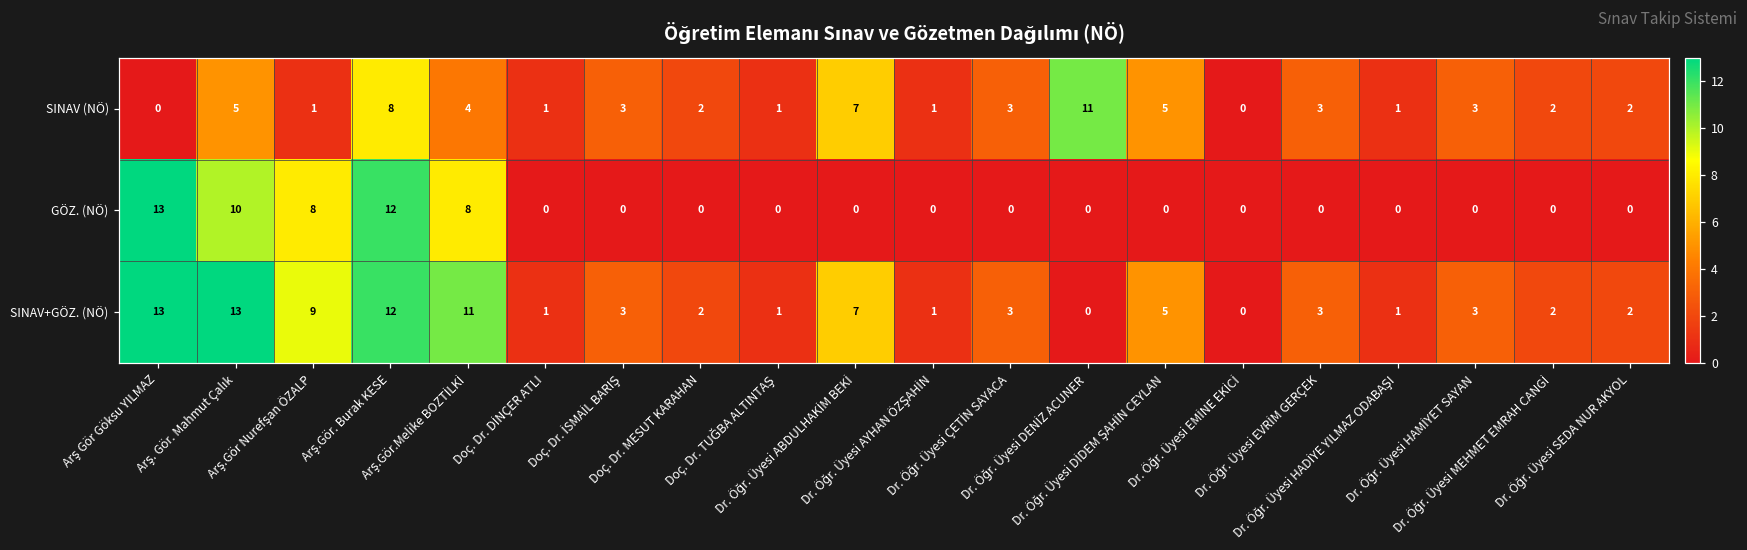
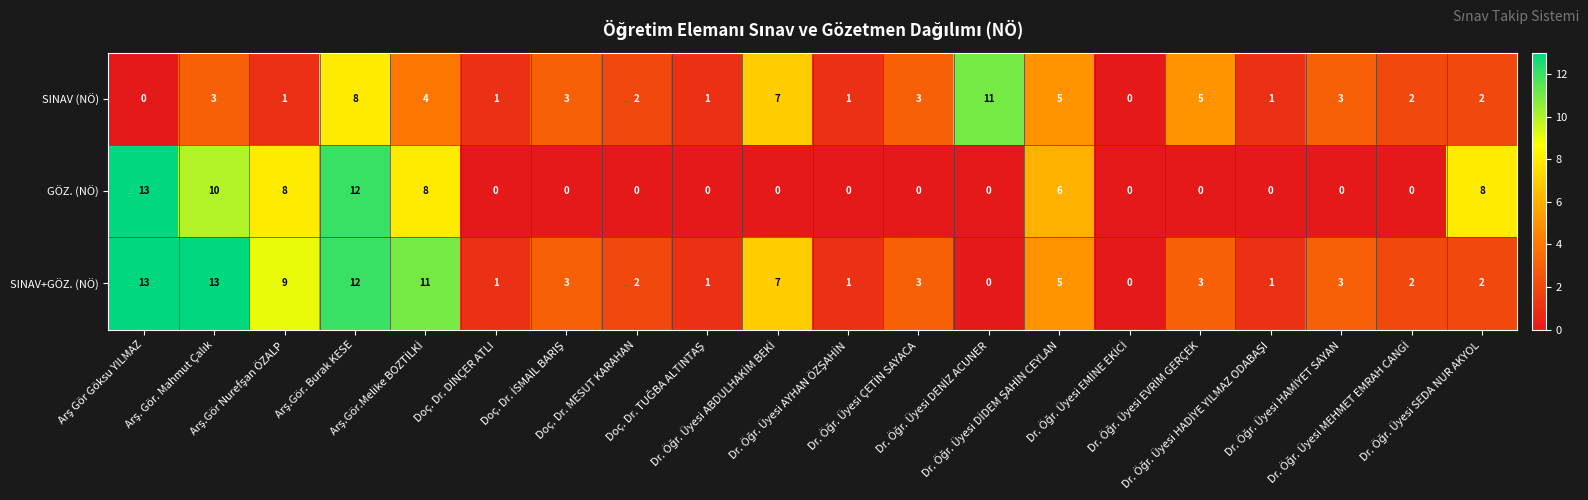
  {
    "SINAV (NÖ)": {
      "Arş Gör Göksu YILMAZ": 0,
-     "Arş. Gör. Mahmut Çalık": 5,
+     "Arş. Gör. Mahmut Çalık": 3,
      "Arş.Gör Nurefşan ÖZALP": 1,
      "Arş.Gör. Burak KESE": 8,
      "Arş.Gör.Melike BOZTİLKİ": 4,
      "Doç. Dr. DİNÇER ATLI": 1,
      "Doç. Dr. İSMAİL BARIŞ": 3,
      "Doç. Dr. MESUT KARAHAN": 2,
      "Doç. Dr. TUĞBA ALTINTAŞ": 1,
      "Dr. Öğr. Üyesi ABDULHAKİM BEKİ": 7,
      "Dr. Öğr. Üyesi AYHAN ÖZŞAHİN": 1,
      "Dr. Öğr. Üyesi ÇETİN SAYACA": 3,
      "Dr. Öğr. Üyesi DENİZ ACUNER": 11,
      "Dr. Öğr. Üyesi DİDEM ŞAHİN CEYLAN": 5,
      "Dr. Öğr. Üyesi EMİNE EKİCİ": 0,
-     "Dr. Öğr. Üyesi EVRİM GERÇEK": 3,
+     "Dr. Öğr. Üyesi EVRİM GERÇEK": 5,
      "Dr. Öğr. Üyesi HADİYE YILMAZ ODABAŞI": 1,
      "Dr. Öğr. Üyesi HAMİYET SAYAN": 3,
      "Dr. Öğr. Üyesi MEHMET EMRAH CANGİ": 2,
      "Dr. Öğr. Üyesi SEDA NUR AKYOL": 2
    },
    "GÖZ. (NÖ)": {
      "Arş Gör Göksu YILMAZ": 13,
      "Arş. Gör. Mahmut Çalık": 10,
      "Arş.Gör Nurefşan ÖZALP": 8,
      "Arş.Gör. Burak KESE": 12,
      "Arş.Gör.Melike BOZTİLKİ": 8,
      "Doç. Dr. DİNÇER ATLI": 0,
      "Doç. Dr. İSMAİL BARIŞ": 0,
      "Doç. Dr. MESUT KARAHAN": 0,
      "Doç. Dr. TUĞBA ALTINTAŞ": 0,
      "Dr. Öğr. Üyesi ABDULHAKİM BEKİ": 0,
      "Dr. Öğr. Üyesi AYHAN ÖZŞAHİN": 0,
      "Dr. Öğr. Üyesi ÇETİN SAYACA": 0,
      "Dr. Öğr. Üyesi DENİZ ACUNER": 0,
-     "Dr. Öğr. Üyesi DİDEM ŞAHİN CEYLAN": 0,
+     "Dr. Öğr. Üyesi DİDEM ŞAHİN CEYLAN": 6,
      "Dr. Öğr. Üyesi EMİNE EKİCİ": 0,
      "Dr. Öğr. Üyesi EVRİM GERÇEK": 0,
      "Dr. Öğr. Üyesi HADİYE YILMAZ ODABAŞI": 0,
      "Dr. Öğr. Üyesi HAMİYET SAYAN": 0,
      "Dr. Öğr. Üyesi MEHMET EMRAH CANGİ": 0,
-     "Dr. Öğr. Üyesi SEDA NUR AKYOL": 0
+     "Dr. Öğr. Üyesi SEDA NUR AKYOL": 8
    },
    "SINAV+GÖZ. (NÖ)": {
      "Arş Gör Göksu YILMAZ": 13,
      "Arş. Gör. Mahmut Çalık": 13,
      "Arş.Gör Nurefşan ÖZALP": 9,
      "Arş.Gör. Burak KESE": 12,
      "Arş.Gör.Melike BOZTİLKİ": 11,
      "Doç. Dr. DİNÇER ATLI": 1,
      "Doç. Dr. İSMAİL BARIŞ": 3,
      "Doç. Dr. MESUT KARAHAN": 2,
      "Doç. Dr. TUĞBA ALTINTAŞ": 1,
      "Dr. Öğr. Üyesi ABDULHAKİM BEKİ": 7,
      "Dr. Öğr. Üyesi AYHAN ÖZŞAHİN": 1,
      "Dr. Öğr. Üyesi ÇETİN SAYACA": 3,
      "Dr. Öğr. Üyesi DENİZ ACUNER": 0,
      "Dr. Öğr. Üyesi DİDEM ŞAHİN CEYLAN": 5,
      "Dr. Öğr. Üyesi EMİNE EKİCİ": 0,
      "Dr. Öğr. Üyesi EVRİM GERÇEK": 3,
      "Dr. Öğr. Üyesi HADİYE YILMAZ ODABAŞI": 1,
      "Dr. Öğr. Üyesi HAMİYET SAYAN": 3,
      "Dr. Öğr. Üyesi MEHMET EMRAH CANGİ": 2,
      "Dr. Öğr. Üyesi SEDA NUR AKYOL": 2
    }
  }
